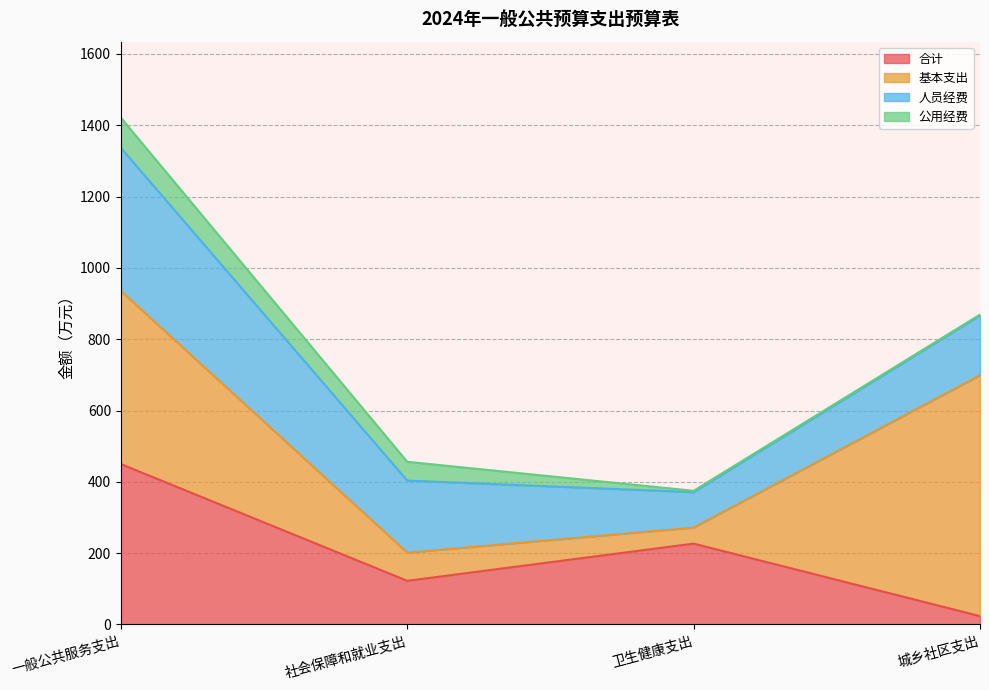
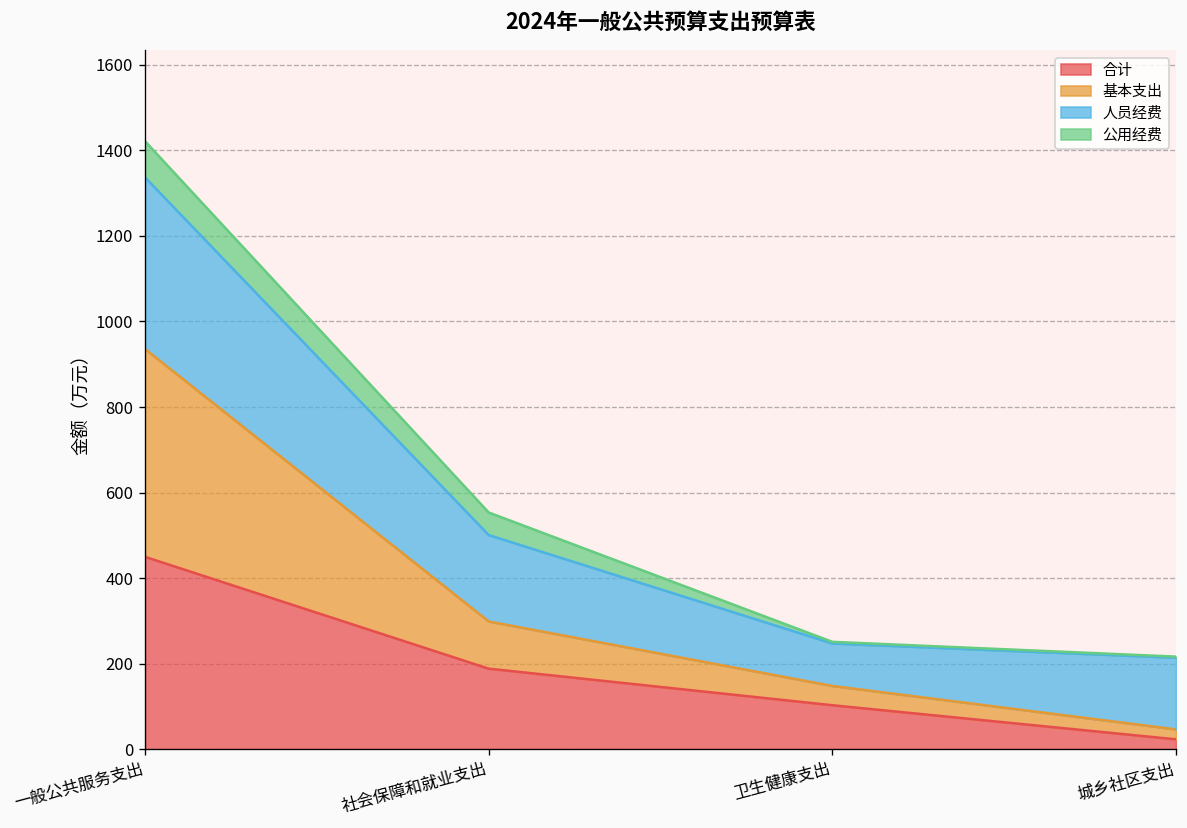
  {
    "合计": {
      "一般公共服务支出": 450,
-     "社会保障和就业支出": 120,
-     "卫生健康支出": 230,
+     "社会保障和就业支出": 190,
+     "卫生健康支出": 100,
      "城乡社区支出": 20
    },
    "基本支出": {
      "一般公共服务支出": 490,
-     "社会保障和就业支出": 80,
+     "社会保障和就业支出": 110,
      "卫生健康支出": 50,
-     "城乡社区支出": 680
+     "城乡社区支出": 20
    },
    "人员经费": {
      "一般公共服务支出": 400,
      "社会保障和就业支出": 200
    },
    "公用经费": {
      "一般公共服务支出": 80,
      "社会保障和就业支出": 50
    }
  }
